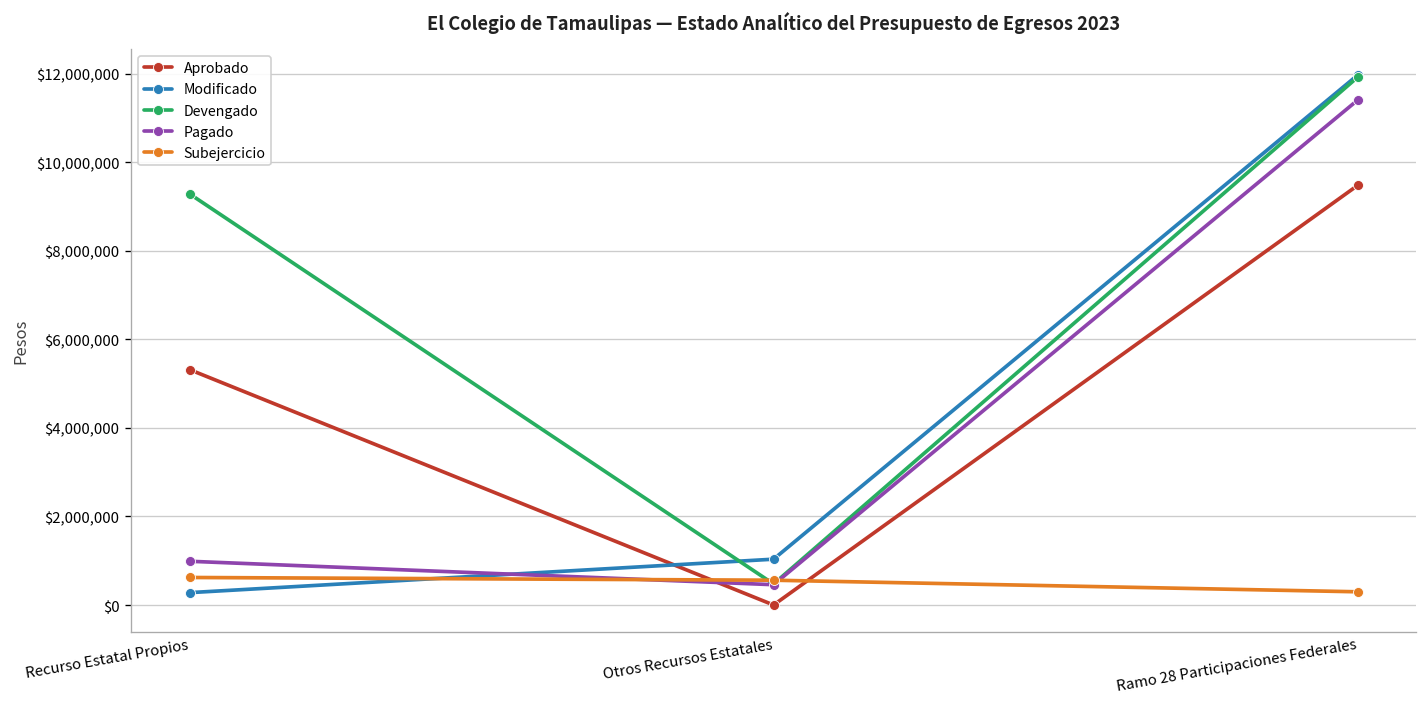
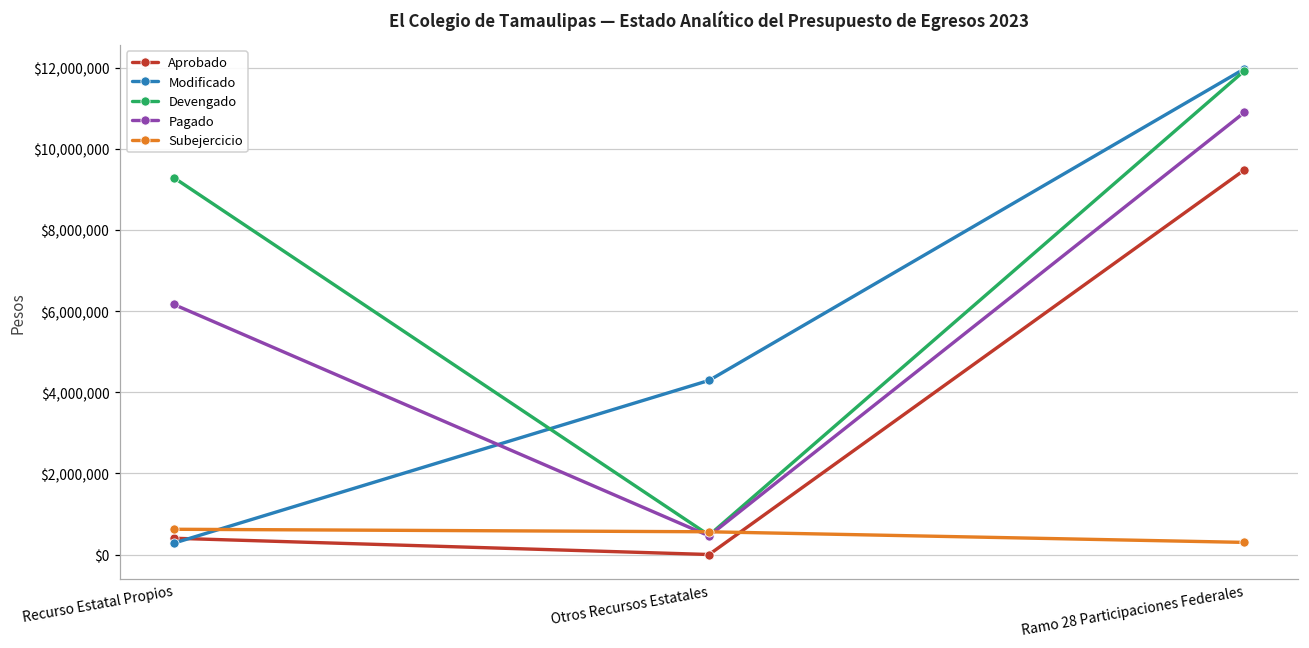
  {
    "Aprobado": {
-     "Recurso Estatal Propios": "$5,300,000",
+     "Recurso Estatal Propios": "$400,000",
      "Otros Recursos Estatales": "$0",
      "Ramo 28 Participaciones Federales": "$9,500,000"
    },
    "Modificado": {
      "Recurso Estatal Propios": "$300,000",
-     "Otros Recursos Estatales": "$1,000,000"
+     "Otros Recursos Estatales": "$4,300,000"
    },
    "Devengado": {
      "Recurso Estatal Propios": "$9,300,000"
    },
    "Pagado": {
-     "Recurso Estatal Propios": "$1,000,000",
-     "Ramo 28 Participaciones Federales": "$11,400,000"
+     "Recurso Estatal Propios": "$6,200,000",
+     "Ramo 28 Participaciones Federales": "$10,900,000"
    },
    "Subejercicio": {
      "Recurso Estatal Propios": "$600,000",
      "Otros Recursos Estatales": "$600,000",
      "Ramo 28 Participaciones Federales": "$300,000"
    }
  }
